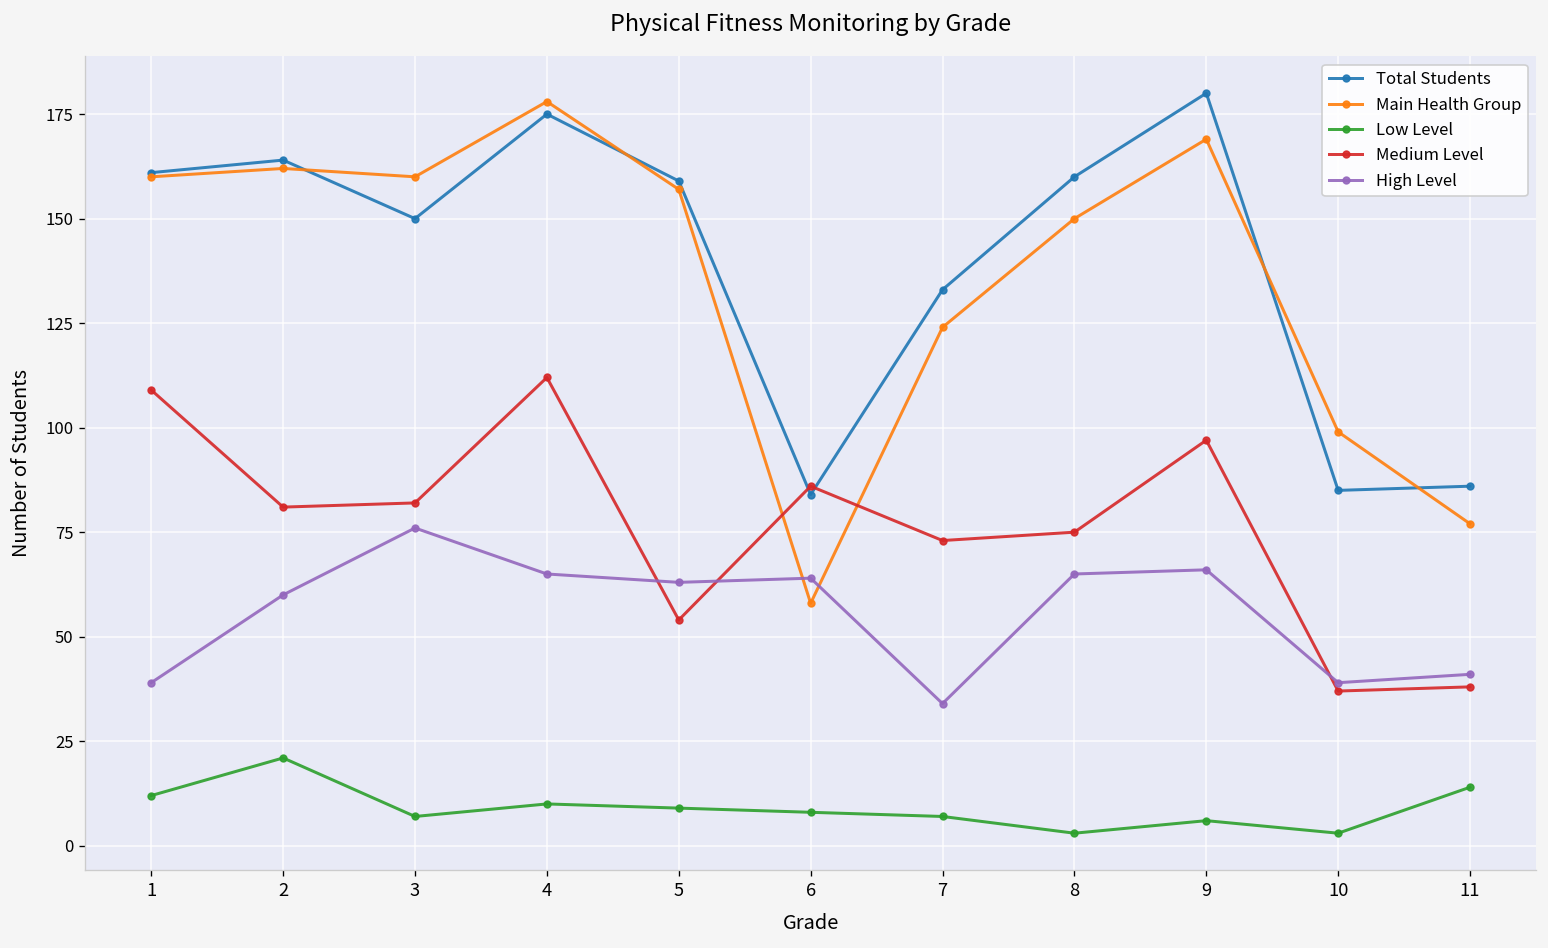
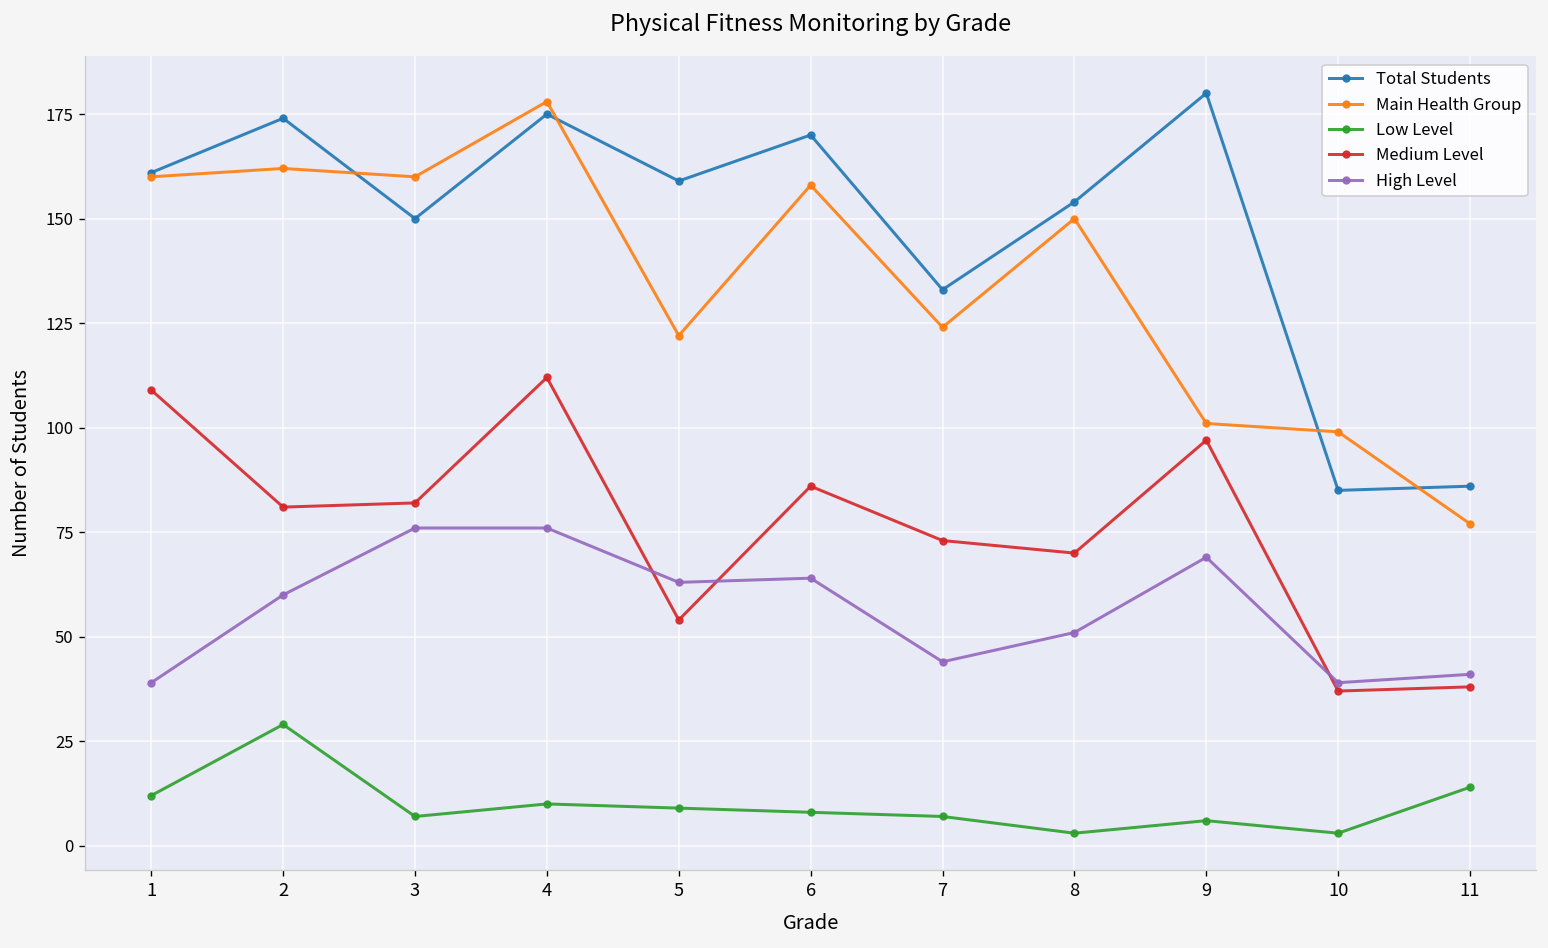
  {
    "Total Students": {
      "1": 161,
-     "2": 164,
+     "2": 174,
      "3": 150,
      "4": 175,
      "5": 159,
-     "6": 84,
+     "6": 170,
      "7": 133,
-     "8": 160,
+     "8": 154,
      "9": 180,
      "10": 85,
      "11": 86
    },
    "Main Health Group": {
      "1": 160,
      "2": 162,
      "3": 160,
      "4": 178,
-     "5": 157,
-     "6": 58,
+     "5": 122,
+     "6": 158,
      "7": 124,
      "8": 150,
-     "9": 169,
+     "9": 101,
      "10": 99,
      "11": 77
    },
    "Low Level": {
      "1": 12,
-     "2": 21,
+     "2": 29,
      "3": 7,
      "4": 10,
      "5": 9,
      "6": 8,
      "7": 7,
      "8": 3,
      "9": 6,
      "10": 3,
      "11": 14
    },
    "Medium Level": {
      "1": 109,
      "2": 81,
      "3": 82,
      "4": 112,
      "5": 54,
      "6": 86,
      "7": 73,
-     "8": 75,
+     "8": 70,
      "9": 97,
      "10": 37,
      "11": 38
    },
    "High Level": {
      "1": 39,
      "2": 60,
      "3": 76,
-     "4": 65,
+     "4": 76,
      "5": 63,
      "6": 64,
-     "7": 34,
-     "8": 65,
-     "9": 66,
+     "7": 44,
+     "8": 51,
+     "9": 69,
      "10": 39,
      "11": 41
    }
  }
